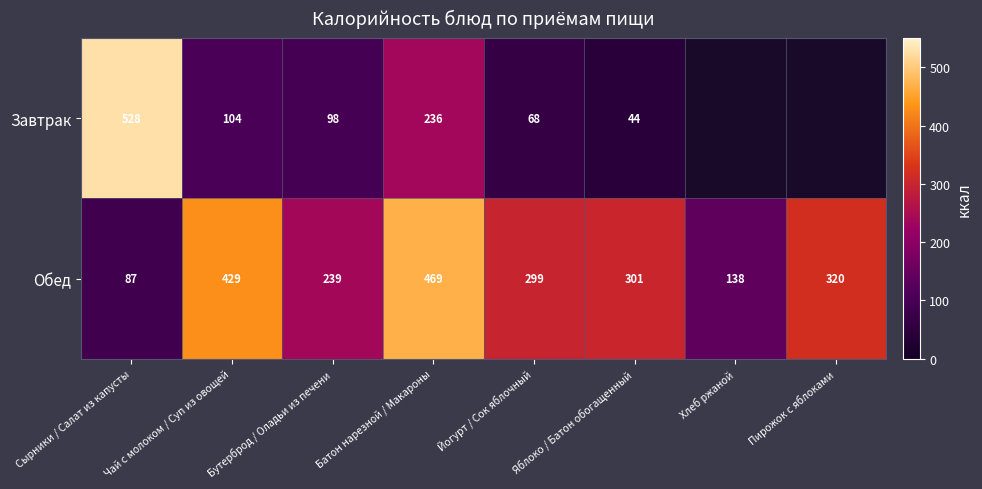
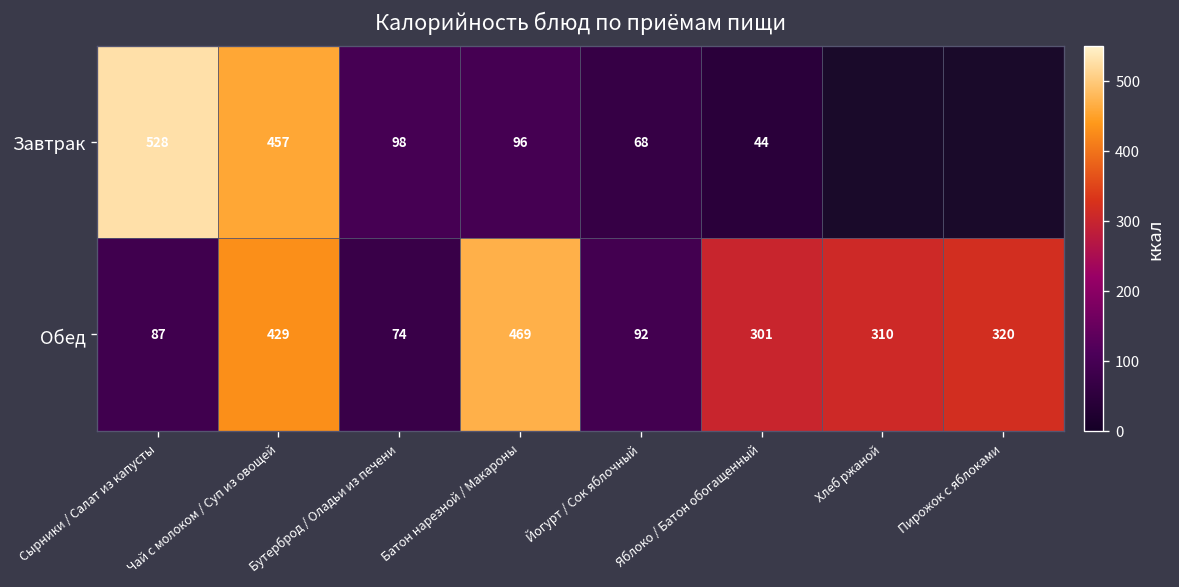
  {
    "Завтрак": {
-     "Чай с молоком / Суп из овощей": 104,
-     "Батон нарезной / Макароны": 236
+     "Чай с молоком / Суп из овощей": 457,
+     "Батон нарезной / Макароны": 96
    },
    "Обед": {
-     "Бутерброд / Оладьи из печени": 239,
-     "Йогурт / Сок яблочный": 299,
-     "Хлеб ржаной": 138
+     "Бутерброд / Оладьи из печени": 74,
+     "Йогурт / Сок яблочный": 92,
+     "Хлеб ржаной": 310
    }
  }
